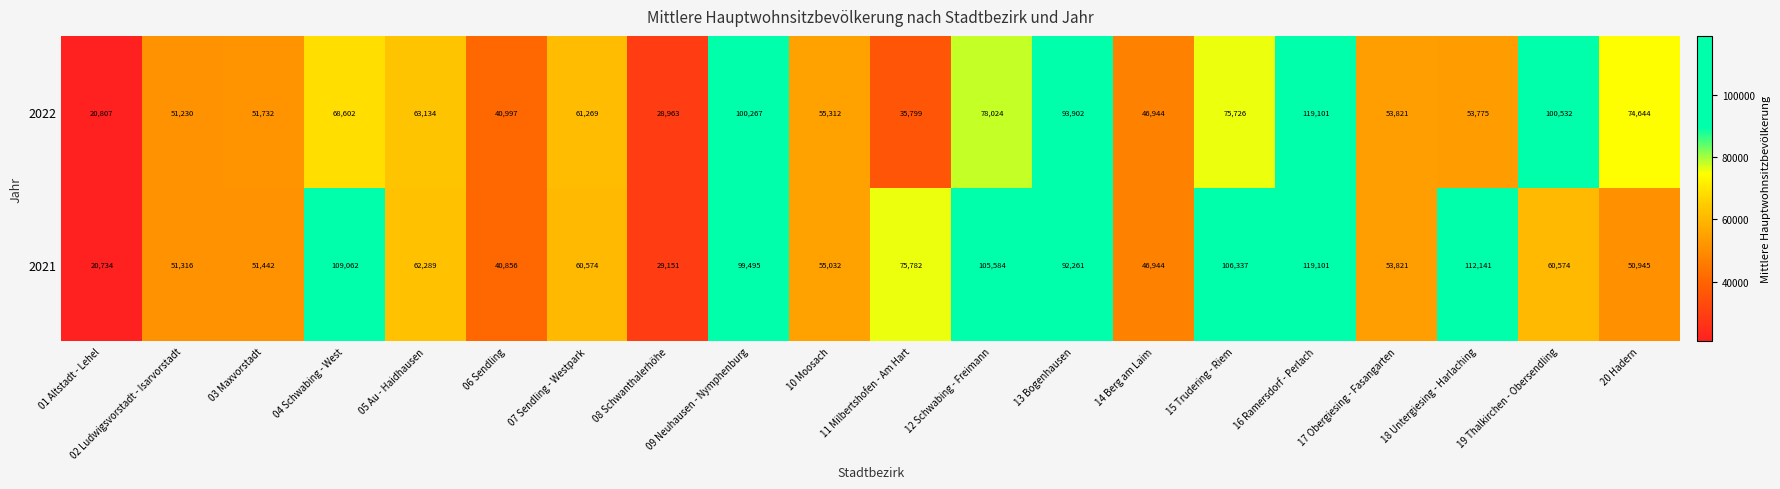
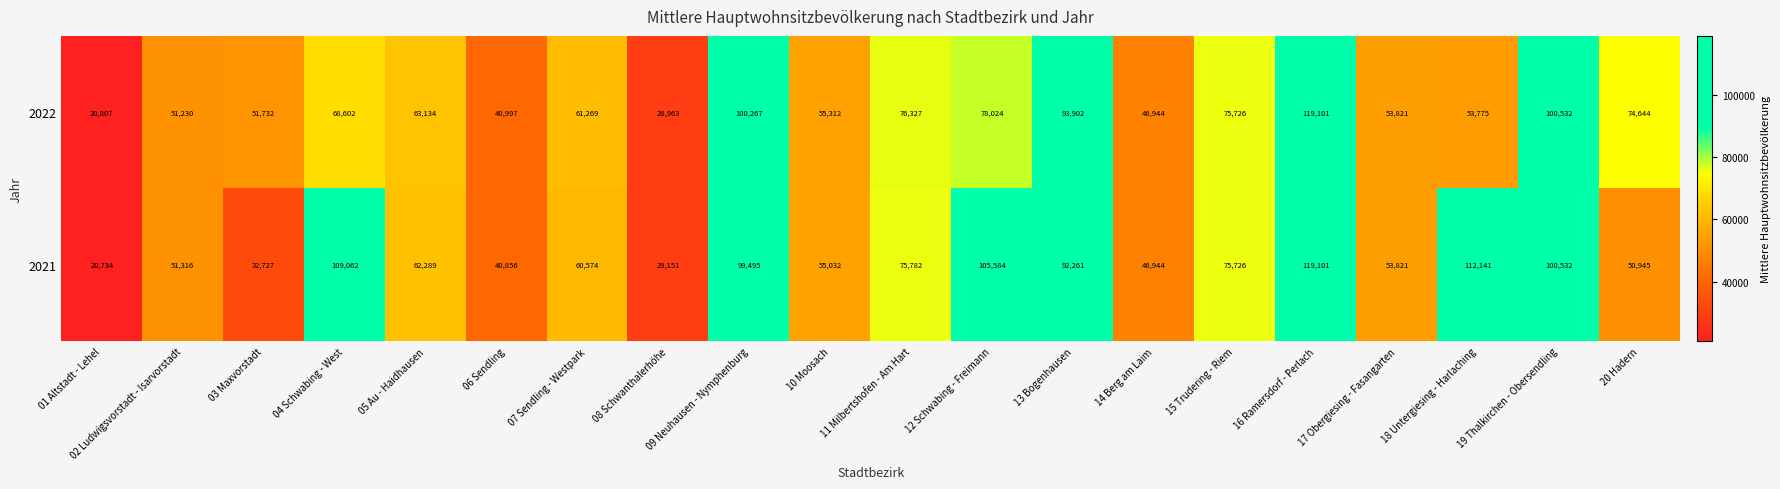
  {
    "2022": {
      "01 Altstadt - Lehel": "20,807",
      "02 Ludwigsvorstadt - Isarvorstadt": "51,230",
      "03 Maxvorstadt": "51,732",
      "04 Schwabing - West": "68,602",
      "05 Au - Haidhausen": "63,134",
      "06 Sendling": "40,997",
      "07 Sendling - Westpark": "61,269",
      "08 Schwanthalerhöhe": "28,963",
      "09 Neuhausen - Nymphenburg": "100,267",
      "10 Moosach": "55,312",
-     "11 Milbertshofen - Am Hart": "35,799",
+     "11 Milbertshofen - Am Hart": "76,327",
      "12 Schwabing - Freimann": "78,024",
      "13 Bogenhausen": "93,902",
      "14 Berg am Laim": "46,944",
      "15 Trudering - Riem": "75,726",
      "16 Ramersdorf - Perlach": "119,101",
      "17 Obergiesing - Fasangarten": "53,821",
      "18 Untergiesing - Harlaching": "53,775",
      "19 Thalkirchen - Obersendling": "100,532",
      "20 Hadern": "74,644"
    },
    "2021": {
      "01 Altstadt - Lehel": "20,734",
      "02 Ludwigsvorstadt - Isarvorstadt": "51,316",
-     "03 Maxvorstadt": "51,442",
+     "03 Maxvorstadt": "32,727",
      "04 Schwabing - West": "109,062",
      "05 Au - Haidhausen": "62,289",
      "06 Sendling": "40,856",
      "07 Sendling - Westpark": "60,574",
      "08 Schwanthalerhöhe": "29,151",
      "09 Neuhausen - Nymphenburg": "99,495",
      "10 Moosach": "55,032",
      "11 Milbertshofen - Am Hart": "75,782",
      "12 Schwabing - Freimann": "105,584",
      "13 Bogenhausen": "92,261",
      "14 Berg am Laim": "46,944",
-     "15 Trudering - Riem": "106,337",
+     "15 Trudering - Riem": "75,726",
      "16 Ramersdorf - Perlach": "119,101",
      "17 Obergiesing - Fasangarten": "53,821",
      "18 Untergiesing - Harlaching": "112,141",
-     "19 Thalkirchen - Obersendling": "60,574",
+     "19 Thalkirchen - Obersendling": "100,532",
      "20 Hadern": "50,945"
    }
  }
